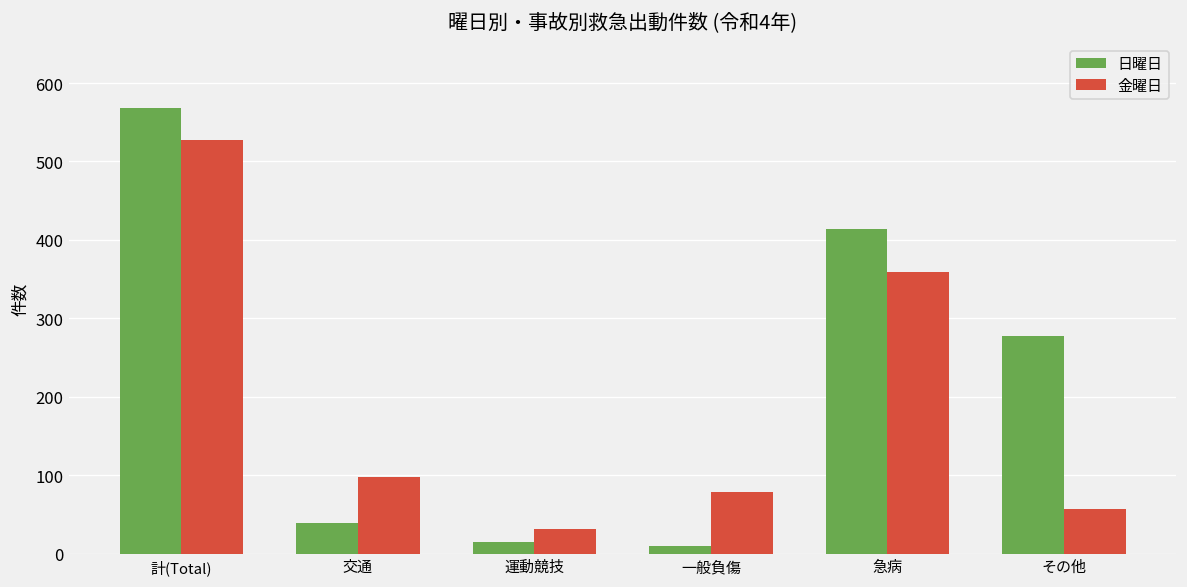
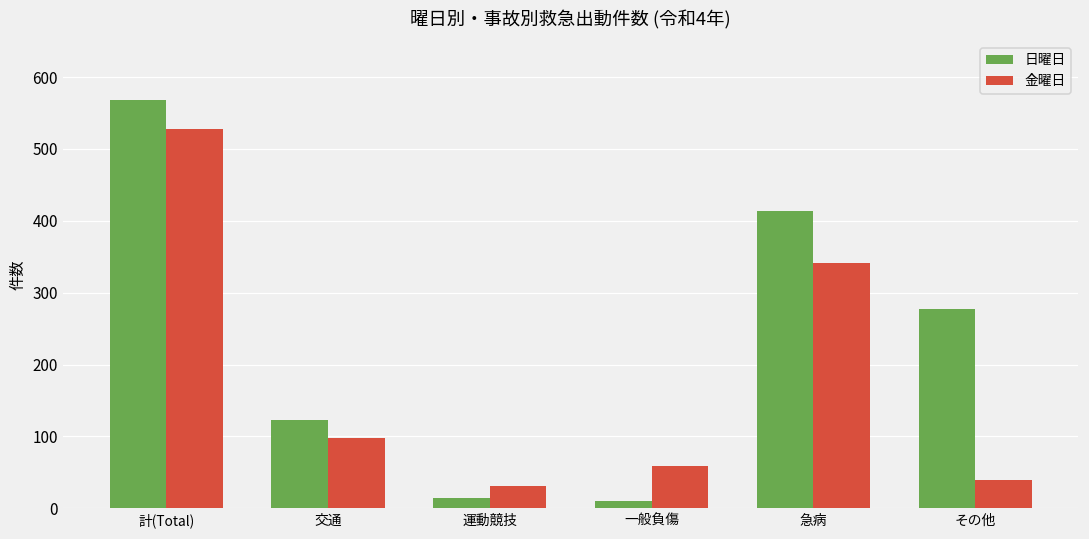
  {
    "日曜日": {
      "計(Total)": 570,
-     "交通": 40,
+     "交通": 120,
      "運動競技": 20,
      "一般負傷": 10,
      "急病": 410,
      "その他": 280
    },
    "金曜日": {
      "計(Total)": 530,
      "交通": 100,
      "運動競技": 30,
-     "一般負傷": 80,
-     "急病": 360,
-     "その他": 60
+     "一般負傷": 60,
+     "急病": 340,
+     "その他": 40
    }
  }
